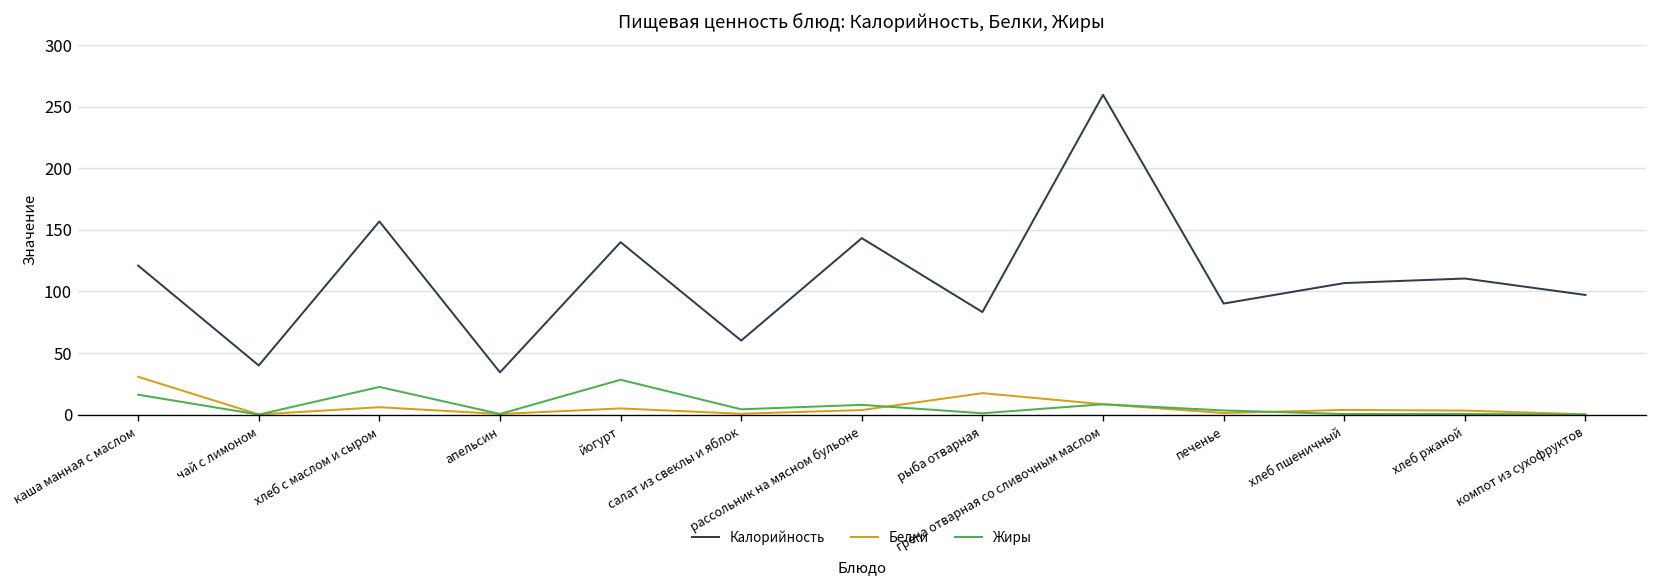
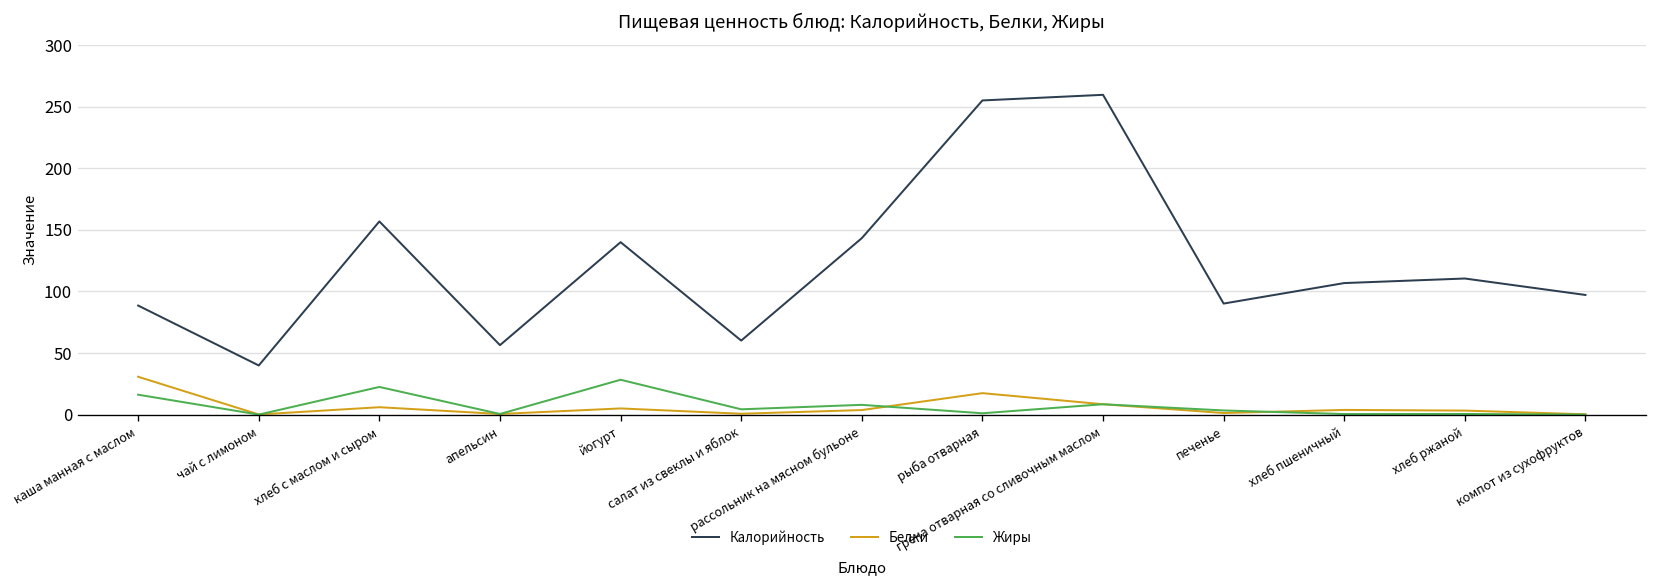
  {
    "Калорийность": {
-     "каша манная с маслом": 121,
+     "каша манная с маслом": 89,
      "чай с лимоном": 40,
      "хлеб с маслом и сыром": 157,
-     "апельсин": 34,
+     "апельсин": 56,
      "йогурт": 140,
      "салат из свеклы и яблок": 60,
      "рассольник на мясном бульоне": 143,
-     "рыба отварная": 83,
+     "рыба отварная": 255,
      "греча отварная со сливочным маслом": 260,
      "печенье": 90,
      "хлеб пшеничный": 107,
      "хлеб ржаной": 111,
      "компот из сухофруктов": 97
    },
    "Белки": {
      "каша манная с маслом": 31,
      "хлеб с маслом и сыром": 6,
      "йогурт": 5,
      "салат из свеклы и яблок": 1,
      "рассольник на мясном бульоне": 4,
      "рыба отварная": 17,
      "хлеб пшеничный": 4,
      "хлеб ржаной": 3
    },
    "Жиры": {
      "каша манная с маслом": 16,
      "хлеб с маслом и сыром": 22,
      "йогурт": 28,
      "салат из свеклы и яблок": 4,
      "рассольник на мясном бульоне": 8,
      "рыба отварная": 1,
      "хлеб пшеничный": 0,
      "хлеб ржаной": 1
    }
  }
